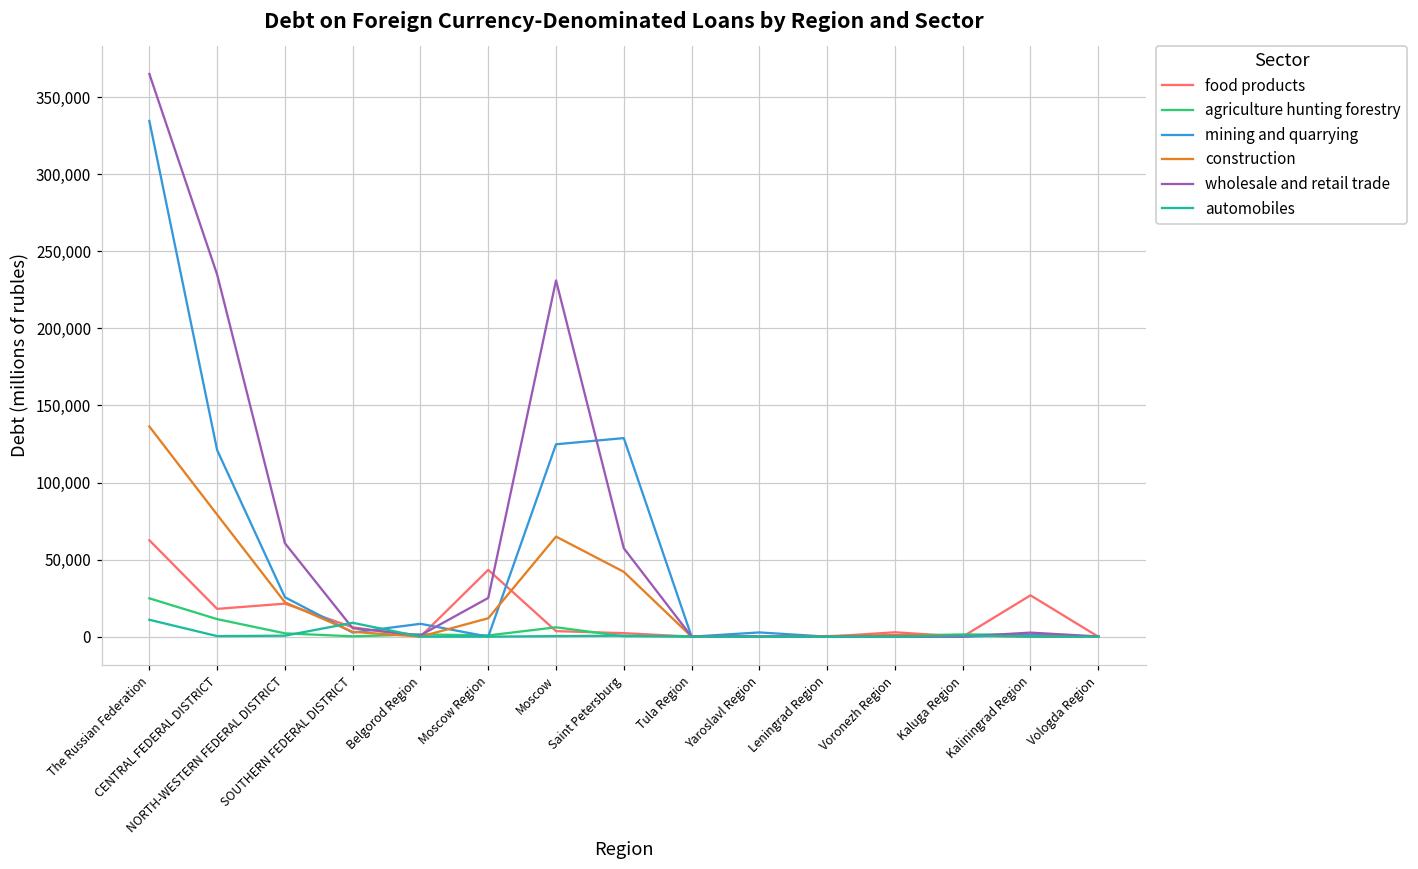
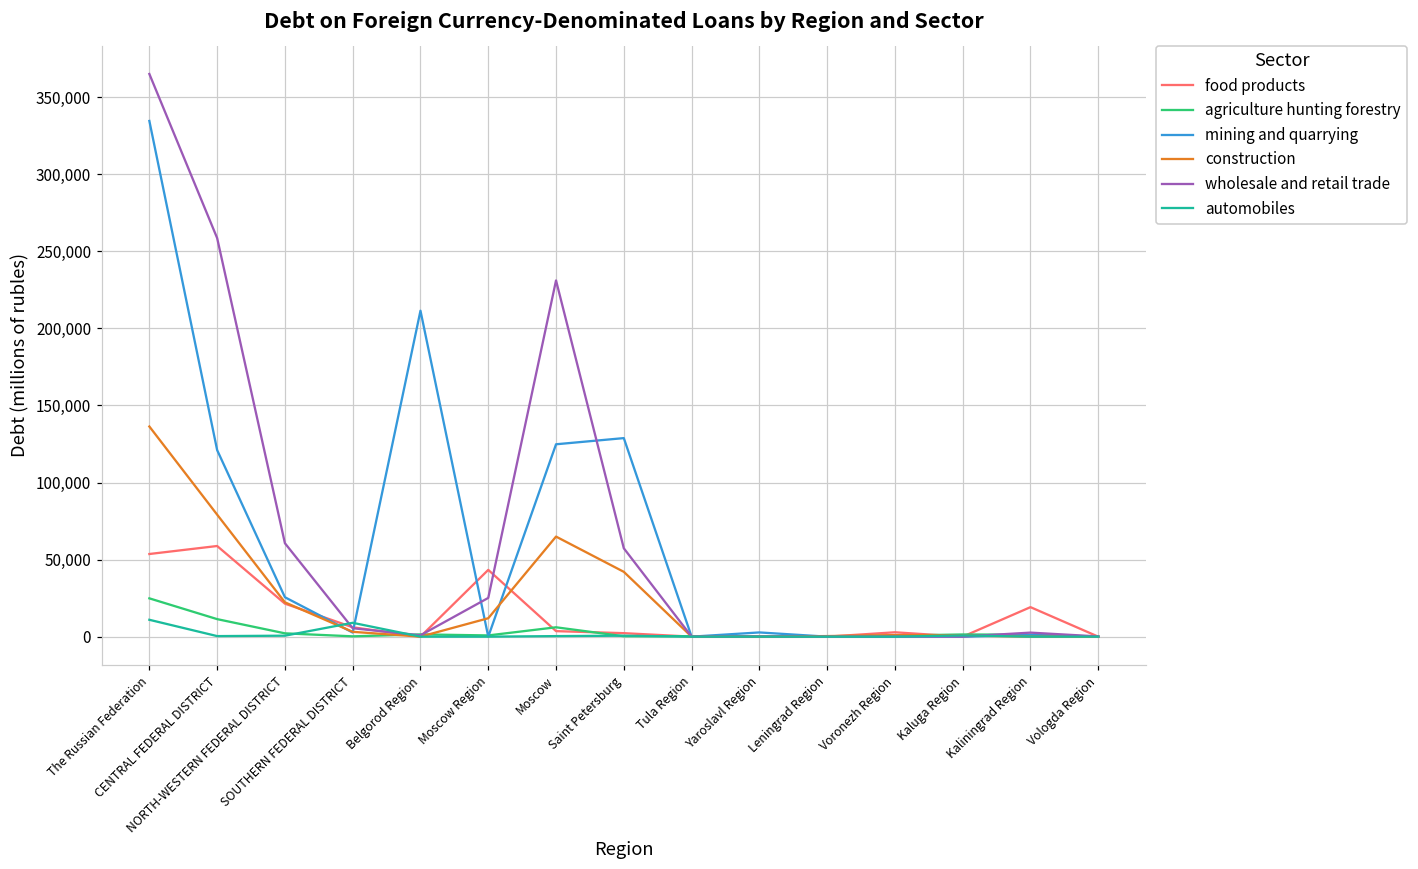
  {
    "food products": {
-     "The Russian Federation": "63,000",
-     "CENTRAL FEDERAL DISTRICT": "18,000",
+     "The Russian Federation": "54,000",
+     "CENTRAL FEDERAL DISTRICT": "59,000",
      "Moscow Region": "43,000",
      "Moscow": "4,000",
-     "Kaliningrad Region": "27,000"
+     "Kaliningrad Region": "19,000"
    },
    "mining and quarrying": {
      "The Russian Federation": "335,000",
      "CENTRAL FEDERAL DISTRICT": "121,000",
      "NORTH-WESTERN FEDERAL DISTRICT": "26,000",
-     "Belgorod Region": "8,000",
+     "Belgorod Region": "211,000",
      "Moscow": "125,000",
      "Saint Petersburg": "129,000",
      "Yaroslavl Region": "3,000"
    },
    "construction": {
      "The Russian Federation": "136,000",
      "CENTRAL FEDERAL DISTRICT": "79,000",
      "Moscow Region": "12,000",
      "Moscow": "65,000",
      "Saint Petersburg": "42,000"
    },
    "wholesale and retail trade": {
      "The Russian Federation": "365,000",
-     "CENTRAL FEDERAL DISTRICT": "235,000",
+     "CENTRAL FEDERAL DISTRICT": "259,000",
      "NORTH-WESTERN FEDERAL DISTRICT": "61,000",
      "Moscow Region": "25,000",
      "Moscow": "231,000",
      "Saint Petersburg": "57,000"
    }
  }
